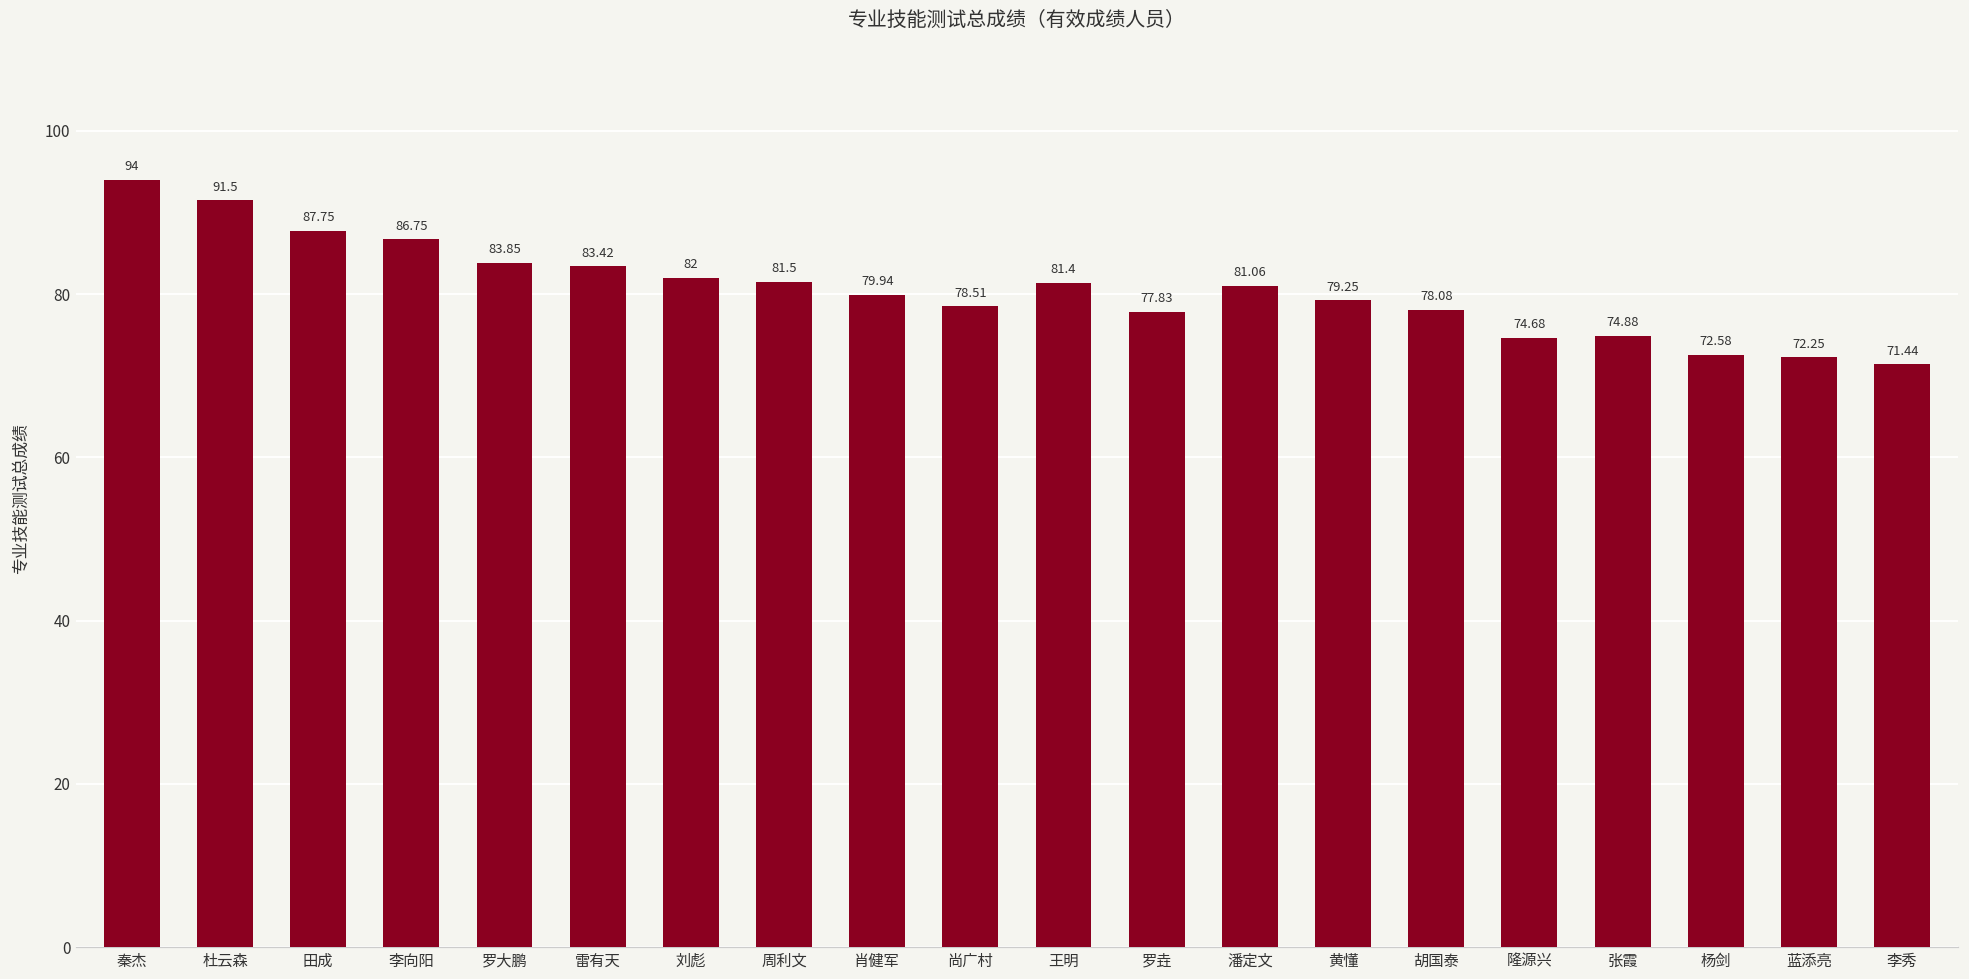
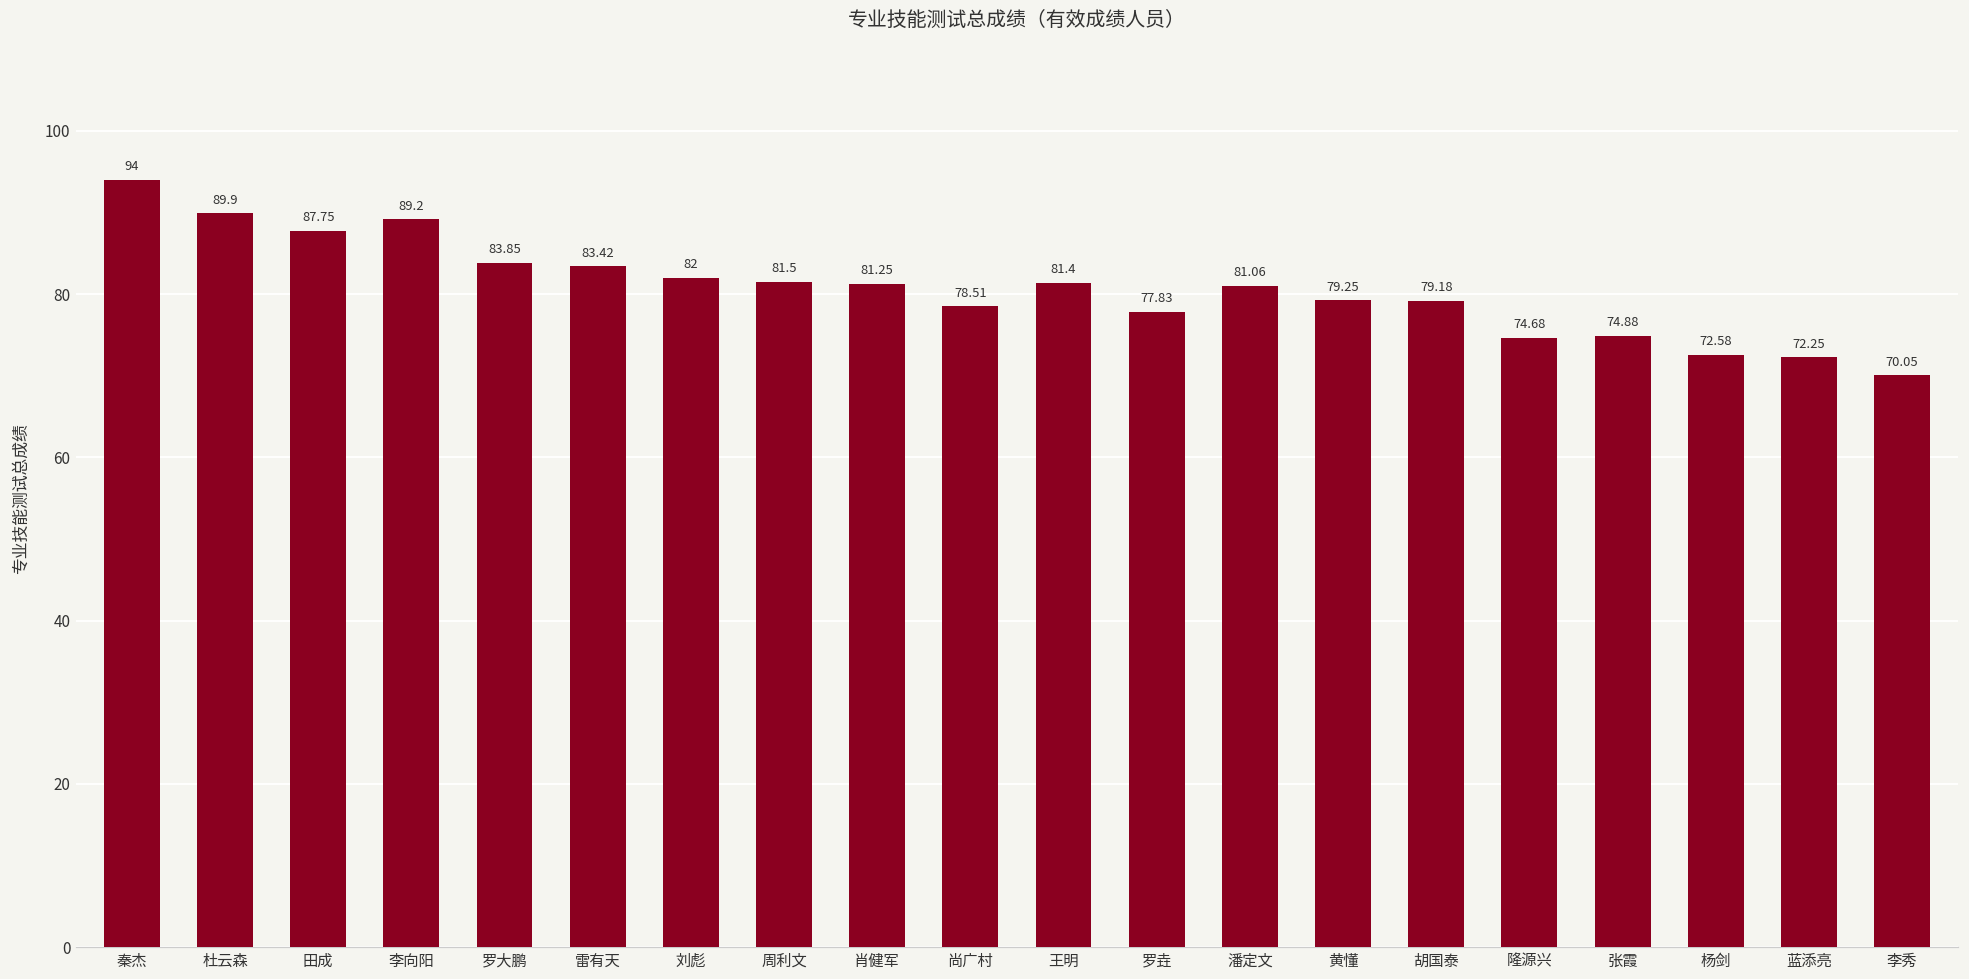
  {
    "秦杰": 94,
-   "杜云森": 91.5,
+   "杜云森": 89.9,
    "田成": 87.75,
-   "李向阳": 86.75,
+   "李向阳": 89.2,
    "罗大鹏": 83.85,
    "雷有天": 83.42,
    "刘彪": 82,
    "周利文": 81.5,
-   "肖健军": 79.94,
+   "肖健军": 81.25,
    "尚广村": 78.51,
    "王明": 81.4,
    "罗垚": 77.83,
    "潘定文": 81.06,
    "黄懂": 79.25,
-   "胡国泰": 78.08,
+   "胡国泰": 79.18,
    "隆源兴": 74.68,
    "张霞": 74.88,
    "杨剑": 72.58,
    "蓝添亮": 72.25,
-   "李秀": 71.44
+   "李秀": 70.05
  }
